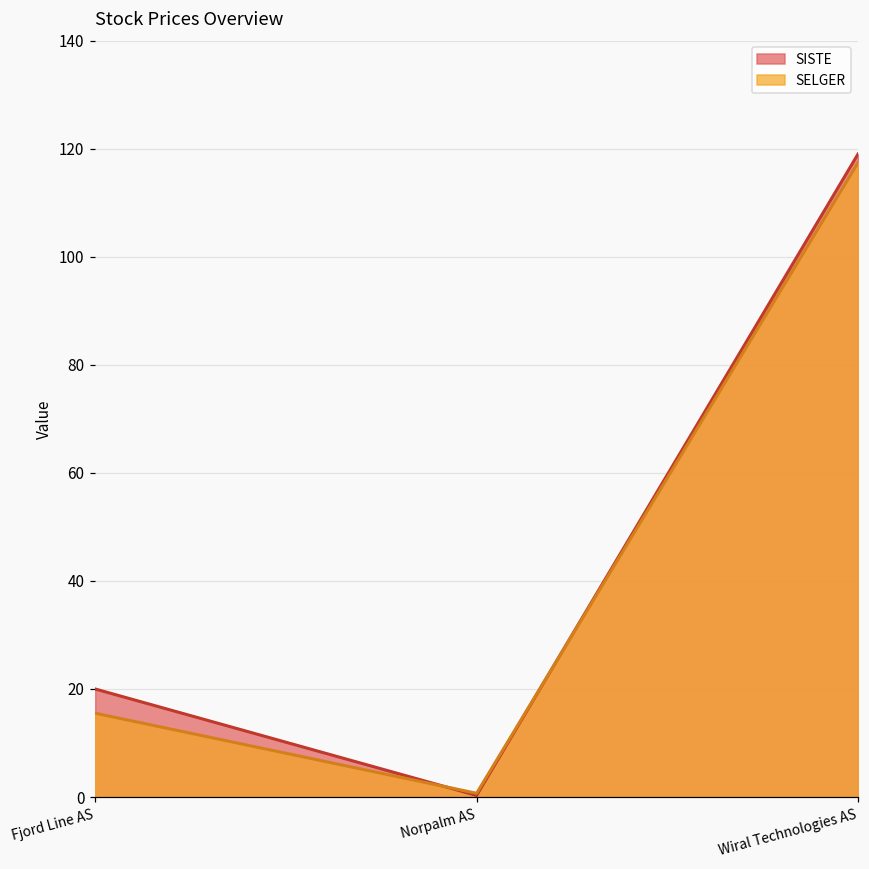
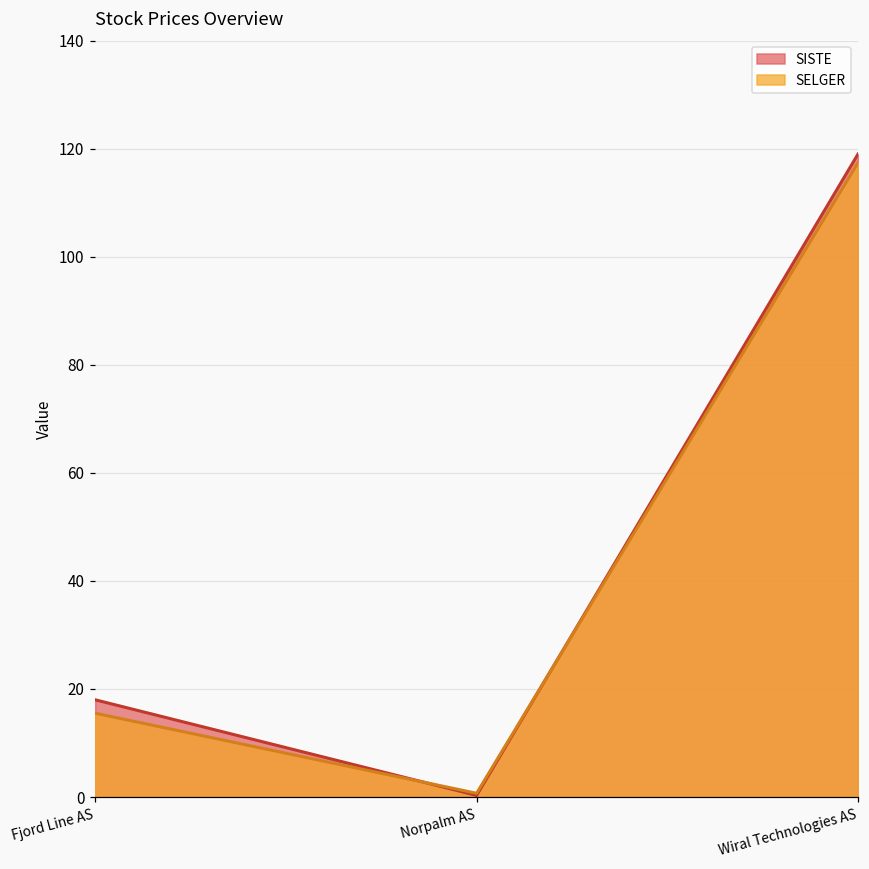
  {
    "SISTE": {
-     "Fjord Line AS": 20,
+     "Fjord Line AS": 18,
      "Wiral Technologies AS": 119
    },
    "SELGER": {
      "Fjord Line AS": 16,
      "Wiral Technologies AS": 117
    }
  }
